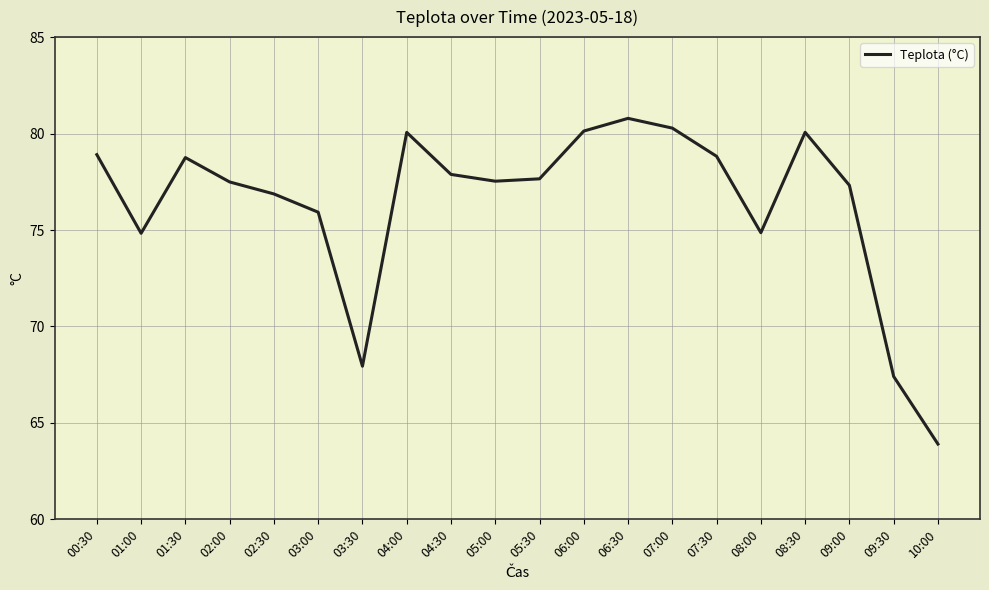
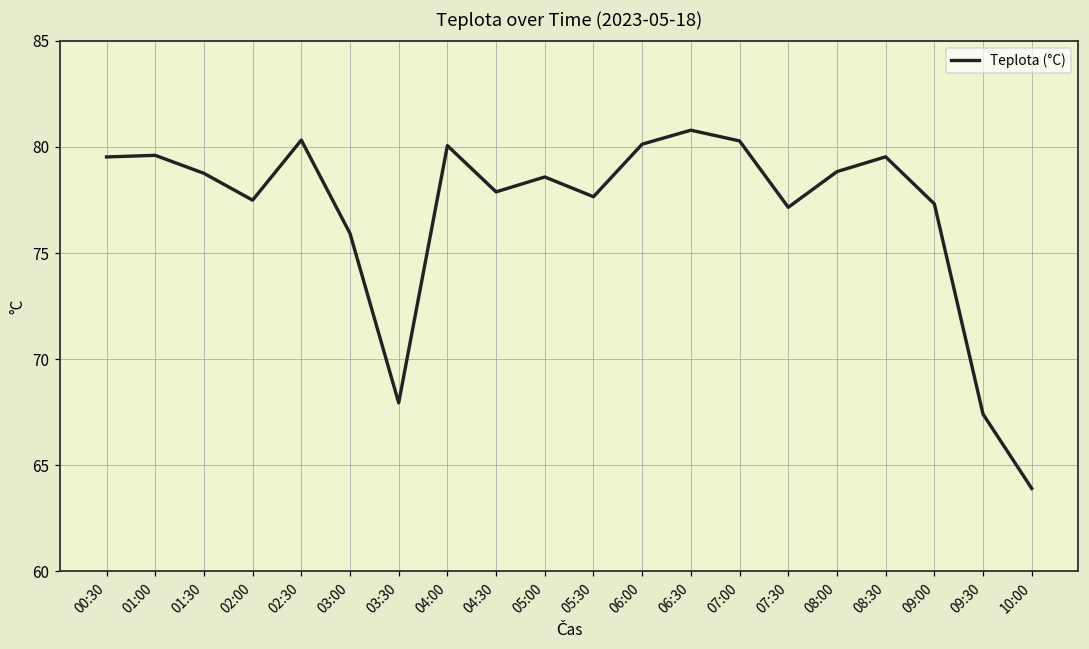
  {
-   "00:30": 78.9,
-   "01:00": 74.8,
+   "00:30": 79.5,
+   "01:00": 79.6,
    "01:30": 78.8,
    "02:00": 77.5,
-   "02:30": 76.9,
+   "02:30": 80.3,
    "03:00": 75.9,
    "03:30": 67.9,
    "04:00": 80.1,
    "04:30": 77.9,
-   "05:00": 77.5,
+   "05:00": 78.6,
    "05:30": 77.7,
    "06:00": 80.1,
    "06:30": 80.8,
    "07:00": 80.3,
-   "07:30": 78.8,
-   "08:00": 74.9,
-   "08:30": 80.1,
+   "07:30": 77.2,
+   "08:00": 78.8,
+   "08:30": 79.5,
    "09:00": 77.3,
    "09:30": 67.4,
    "10:00": 63.9
  }
